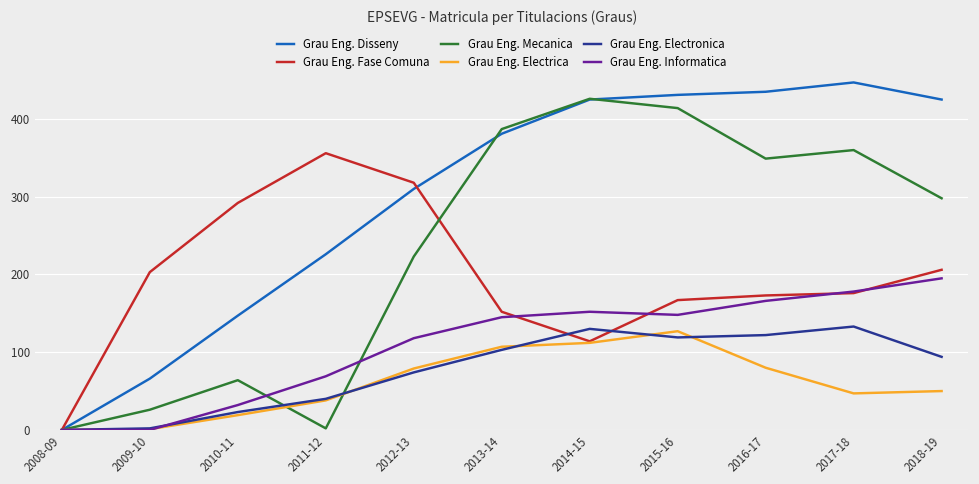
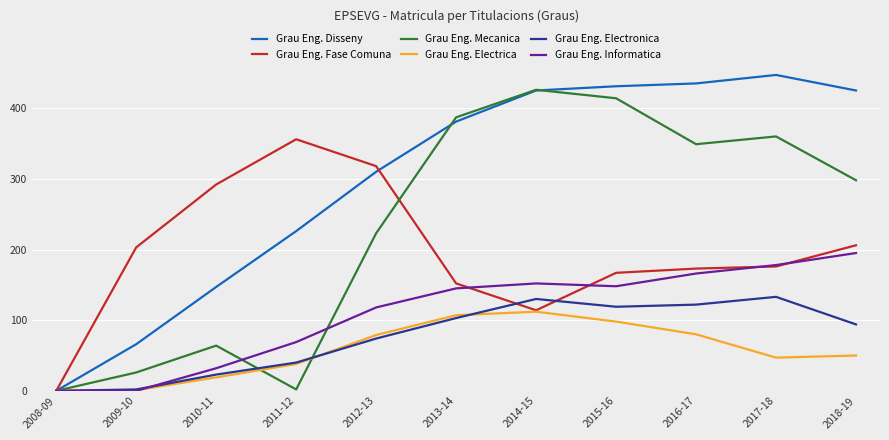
  {
    "Grau Eng. Disseny": {
      "2009-10": 70,
      "2010-11": 150,
      "2011-12": 230,
      "2012-13": 310,
      "2013-14": 380,
      "2015-16": 430,
      "2016-17": 440,
      "2017-18": 450,
      "2018-19": 430
    },
    "Grau Eng. Fase Comuna": {
      "2009-10": 200,
      "2010-11": 290,
      "2011-12": 360,
      "2012-13": 320,
      "2013-14": 150,
      "2015-16": 170,
      "2016-17": 170,
      "2018-19": 210
    },
    "Grau Eng. Mecanica": {
      "2009-10": 30,
      "2010-11": 60,
      "2011-12": 0,
      "2012-13": 220,
      "2013-14": 390,
      "2015-16": 410,
      "2016-17": 350,
      "2017-18": 360,
      "2018-19": 300
    },
    "Grau Eng. Electrica": {
      "2010-11": 20,
      "2012-13": 80,
      "2013-14": 110,
-     "2015-16": 130,
+     "2015-16": 100,
      "2016-17": 80,
      "2017-18": 50,
      "2018-19": 50
    },
    "Grau Eng. Electronica": {
      "2010-11": 20,
      "2012-13": 70,
      "2013-14": 100,
      "2014-15": 130,
      "2015-16": 120,
      "2016-17": 120,
      "2017-18": 130,
      "2018-19": 90
    },
    "Grau Eng. Informatica": {
      "2010-11": 30,
      "2011-12": 70,
      "2012-13": 120,
      "2013-14": 150,
      "2014-15": 150,
      "2015-16": 150,
      "2016-17": 170,
      "2018-19": 200
    }
  }
